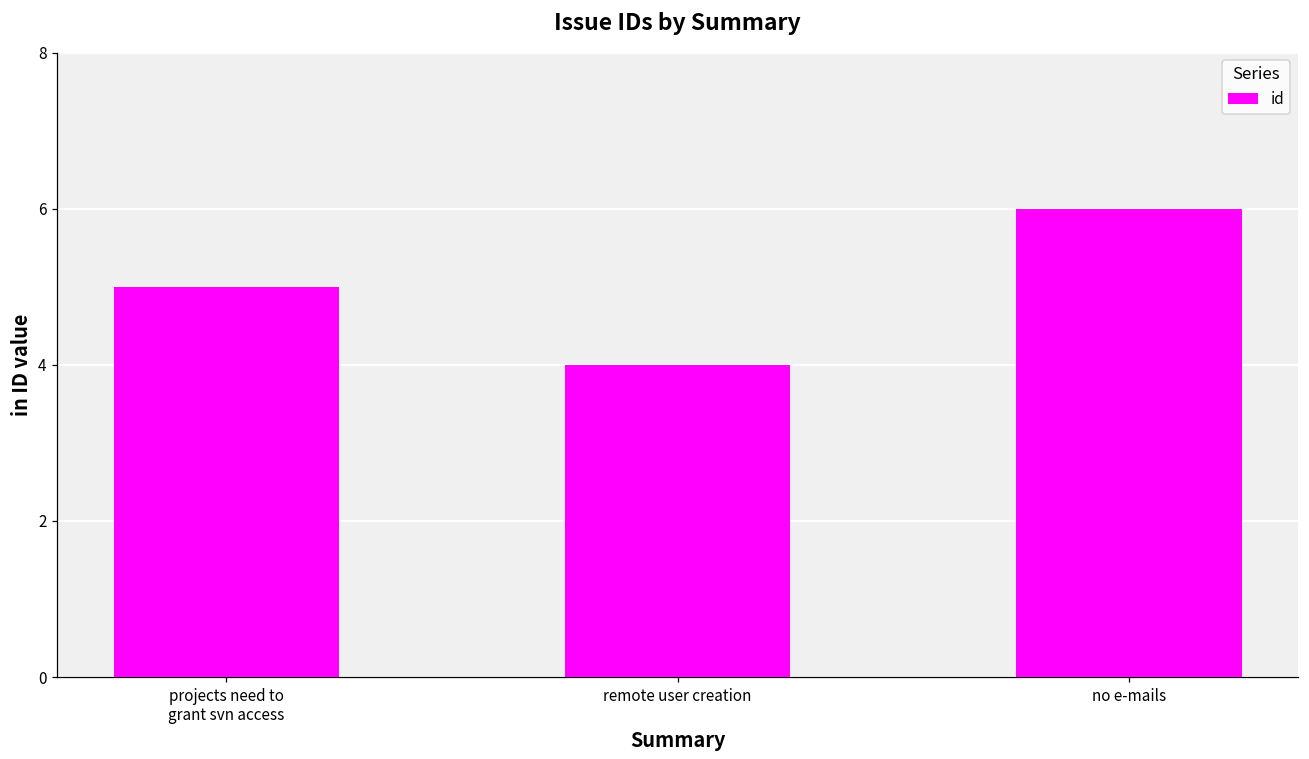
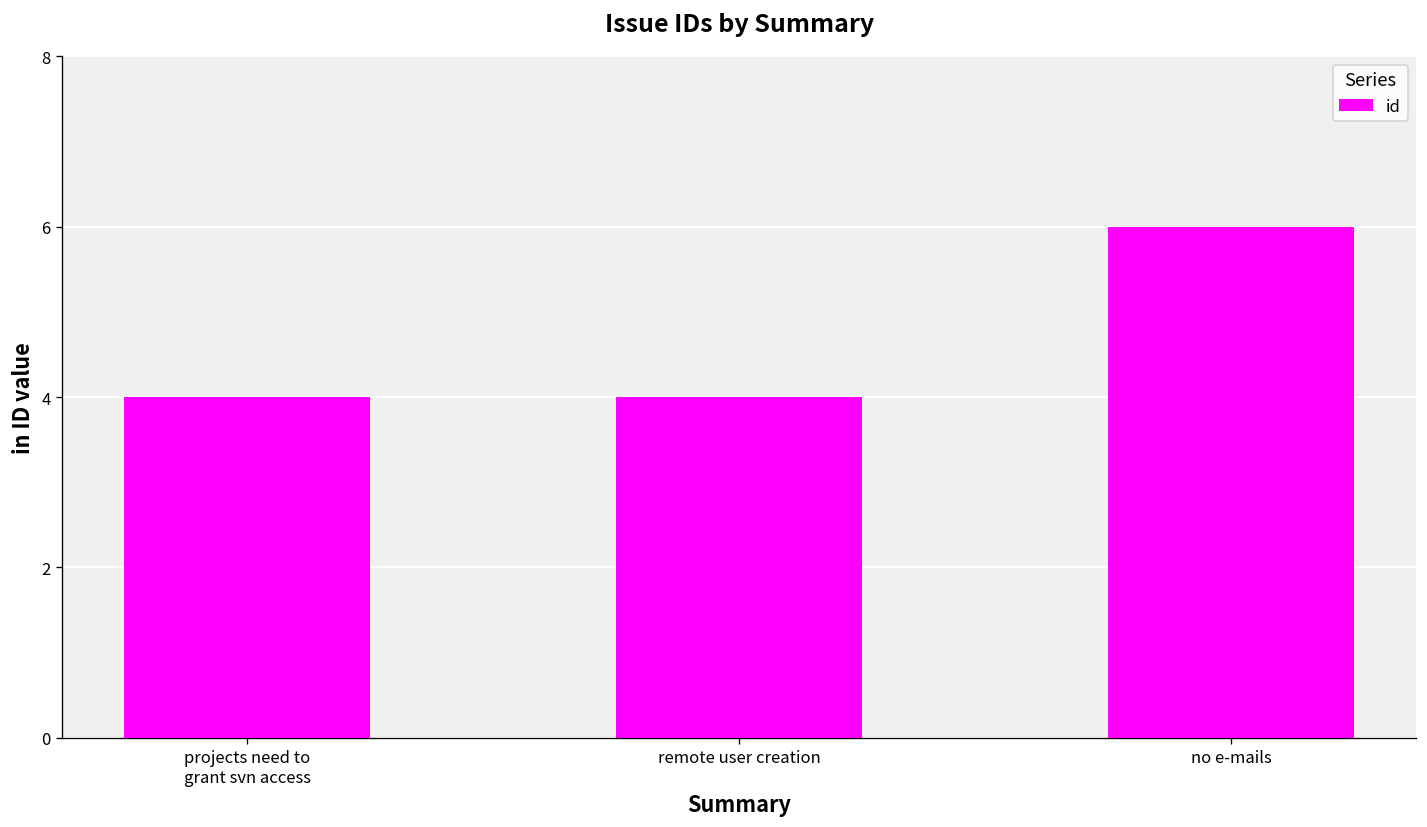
  {
-   "projects need to grant svn access": 5,
+   "projects need to grant svn access": 4,
    "remote user creation": 4,
    "no e-mails": 6
  }
